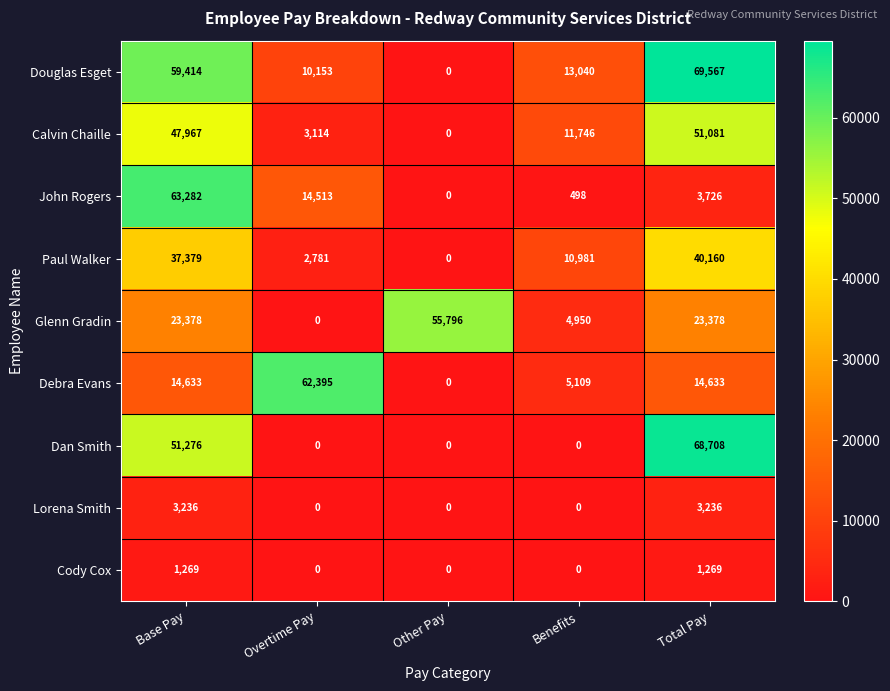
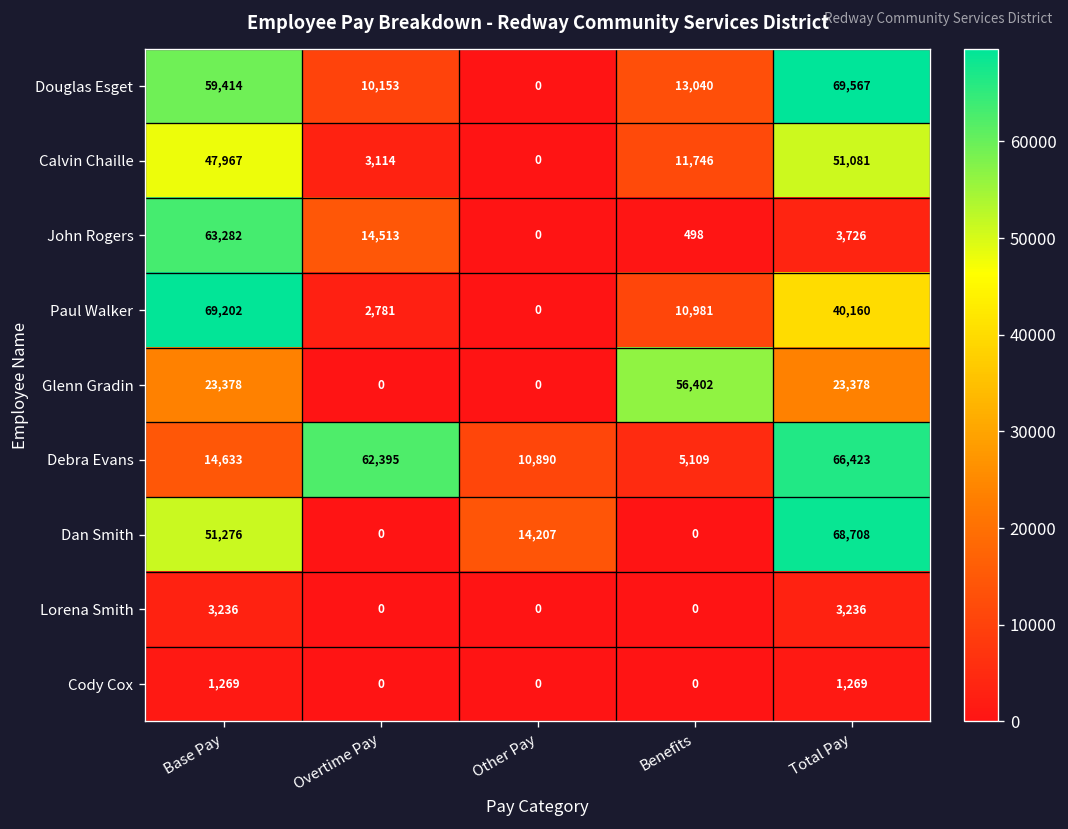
  {
    "Douglas Esget": {
      "Base Pay": "59,414",
      "Overtime Pay": "10,153",
      "Other Pay": "0",
      "Benefits": "13,040",
      "Total Pay": "69,567"
    },
    "Calvin Chaille": {
      "Base Pay": "47,967",
      "Overtime Pay": "3,114",
      "Other Pay": "0",
      "Benefits": "11,746",
      "Total Pay": "51,081"
    },
    "John Rogers": {
      "Base Pay": "63,282",
      "Overtime Pay": "14,513",
      "Other Pay": "0",
      "Benefits": "498",
      "Total Pay": "3,726"
    },
    "Paul Walker": {
-     "Base Pay": "37,379",
+     "Base Pay": "69,202",
      "Overtime Pay": "2,781",
      "Other Pay": "0",
      "Benefits": "10,981",
      "Total Pay": "40,160"
    },
    "Glenn Gradin": {
      "Base Pay": "23,378",
      "Overtime Pay": "0",
-     "Other Pay": "55,796",
-     "Benefits": "4,950",
+     "Other Pay": "0",
+     "Benefits": "56,402",
      "Total Pay": "23,378"
    },
    "Debra Evans": {
      "Base Pay": "14,633",
      "Overtime Pay": "62,395",
-     "Other Pay": "0",
+     "Other Pay": "10,890",
      "Benefits": "5,109",
-     "Total Pay": "14,633"
+     "Total Pay": "66,423"
    },
    "Dan Smith": {
      "Base Pay": "51,276",
      "Overtime Pay": "0",
-     "Other Pay": "0",
+     "Other Pay": "14,207",
      "Benefits": "0",
      "Total Pay": "68,708"
    },
    "Lorena Smith": {
      "Base Pay": "3,236",
      "Overtime Pay": "0",
      "Other Pay": "0",
      "Benefits": "0",
      "Total Pay": "3,236"
    },
    "Cody Cox": {
      "Base Pay": "1,269",
      "Overtime Pay": "0",
      "Other Pay": "0",
      "Benefits": "0",
      "Total Pay": "1,269"
    }
  }
